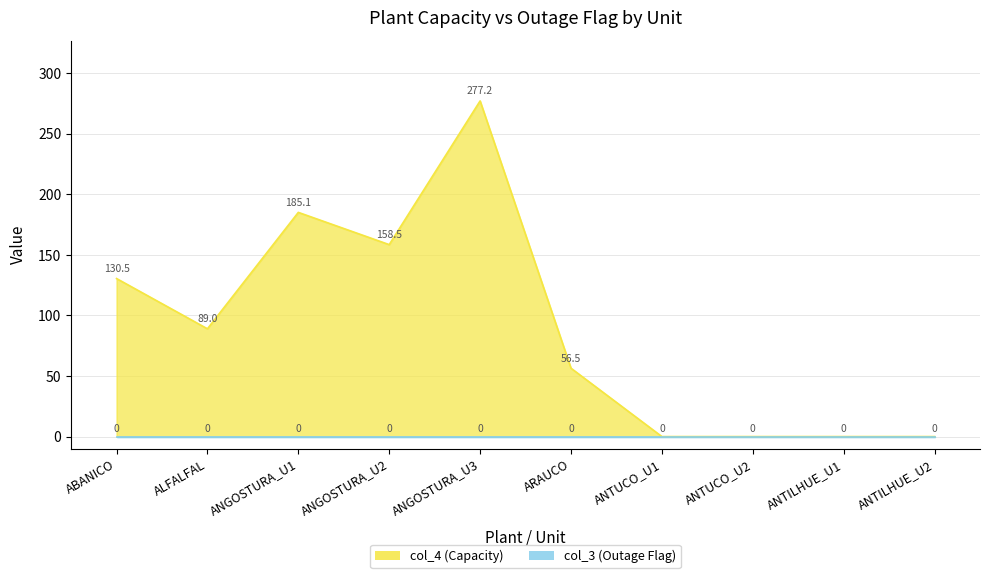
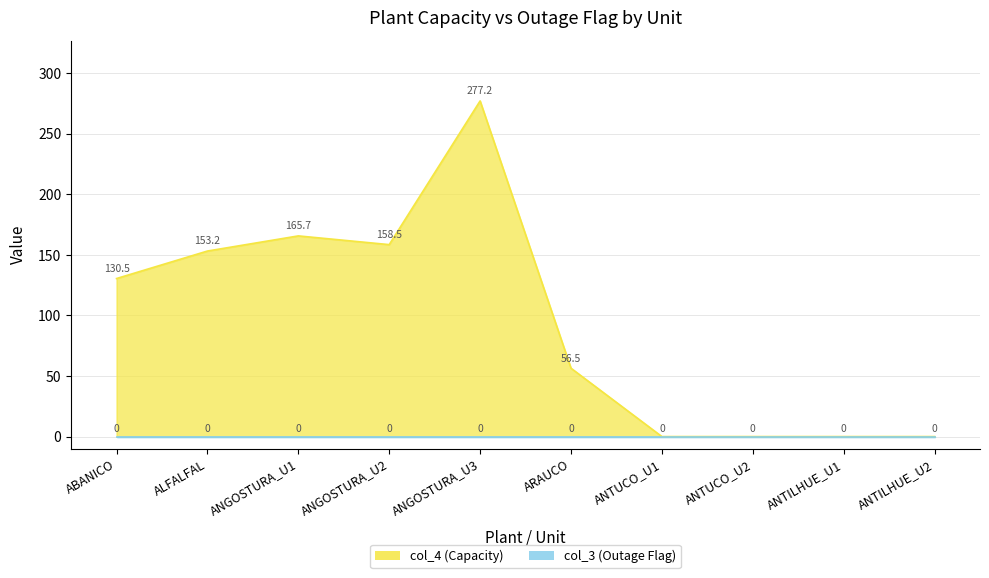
  {
    "col_4 (Capacity)": {
      "ABANICO": 130.5,
-     "ALFALFAL": 89.0,
-     "ANGOSTURA_U1": 185.1,
+     "ALFALFAL": 153.2,
+     "ANGOSTURA_U1": 165.7,
      "ANGOSTURA_U2": 158.5,
      "ANGOSTURA_U3": 277.2,
      "ARAUCO": 56.5
    },
    "col_3 (Outage Flag)": {
      "ABANICO": 0,
      "ALFALFAL": 0,
      "ANGOSTURA_U1": 0,
      "ANGOSTURA_U2": 0,
      "ANGOSTURA_U3": 0,
      "ARAUCO": 0
    }
  }
